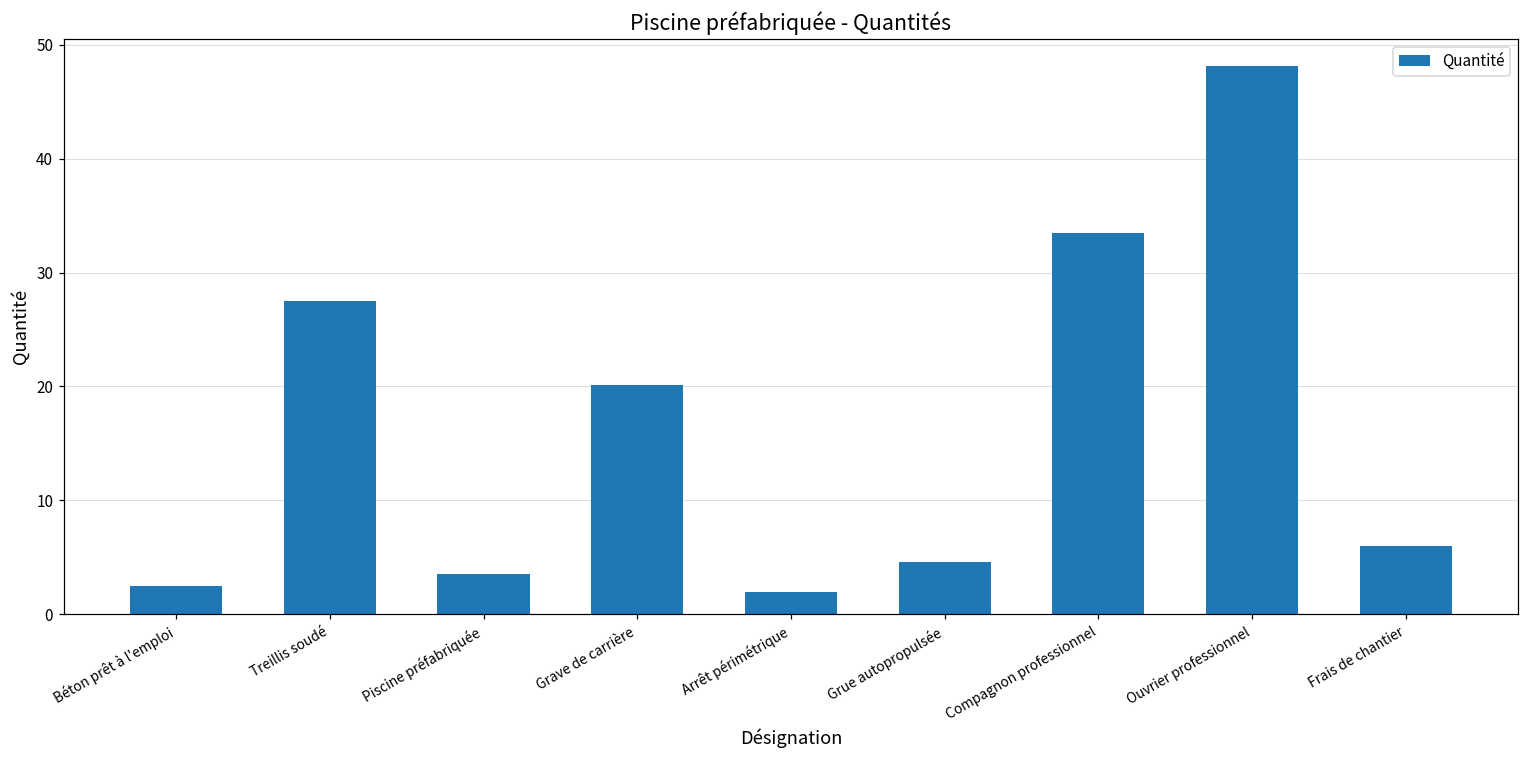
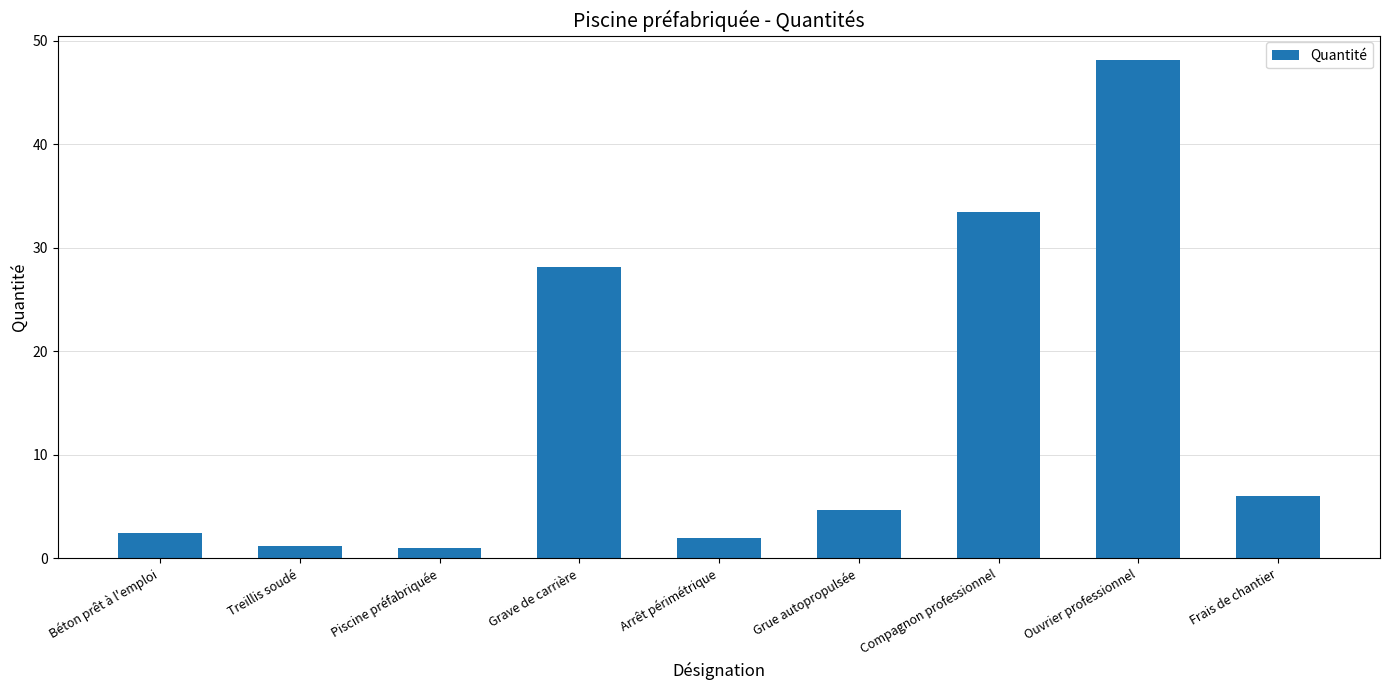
  {
    "Béton prêt à l'emploi": 2.5,
-   "Treillis soudé": 27.5,
-   "Piscine préfabriquée": 3.5,
-   "Grave de carrière": 20.1,
+   "Treillis soudé": 1.2,
+   "Piscine préfabriquée": 1.0,
+   "Grave de carrière": 28.1,
    "Arrêt périmétrique": 2.0,
    "Grue autopropulsée": 4.6,
    "Compagnon professionnel": 33.4,
    "Ouvrier professionnel": 48.1,
    "Frais de chantier": 6.0
  }
